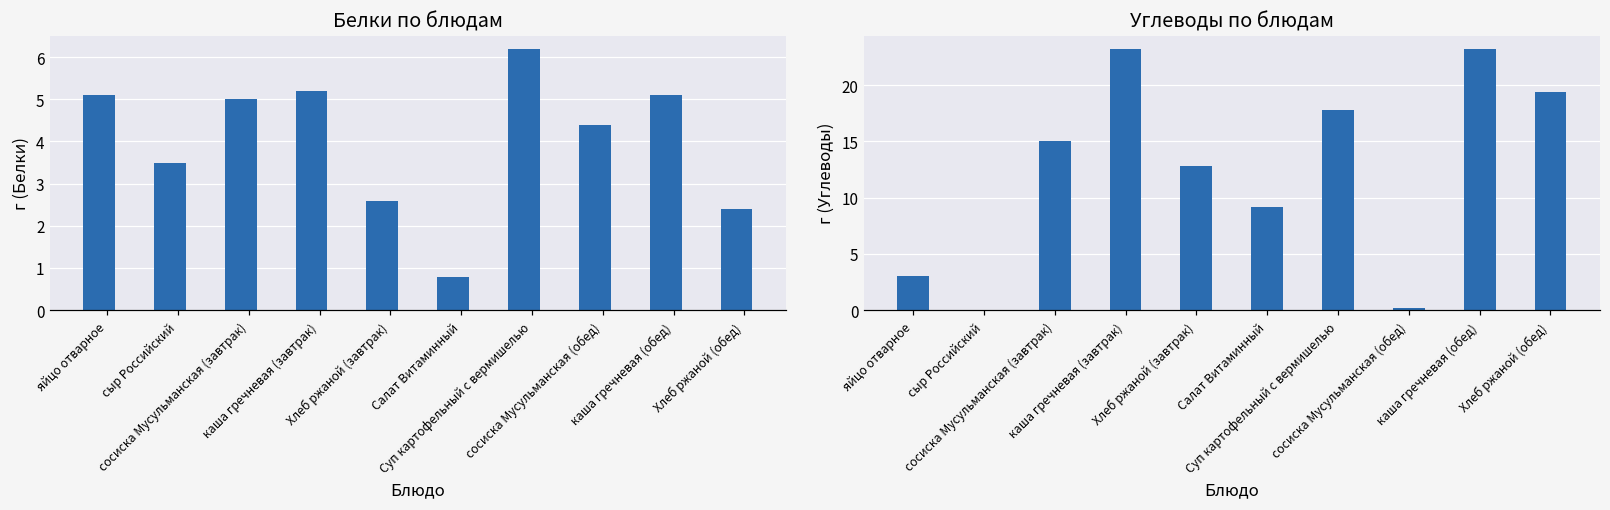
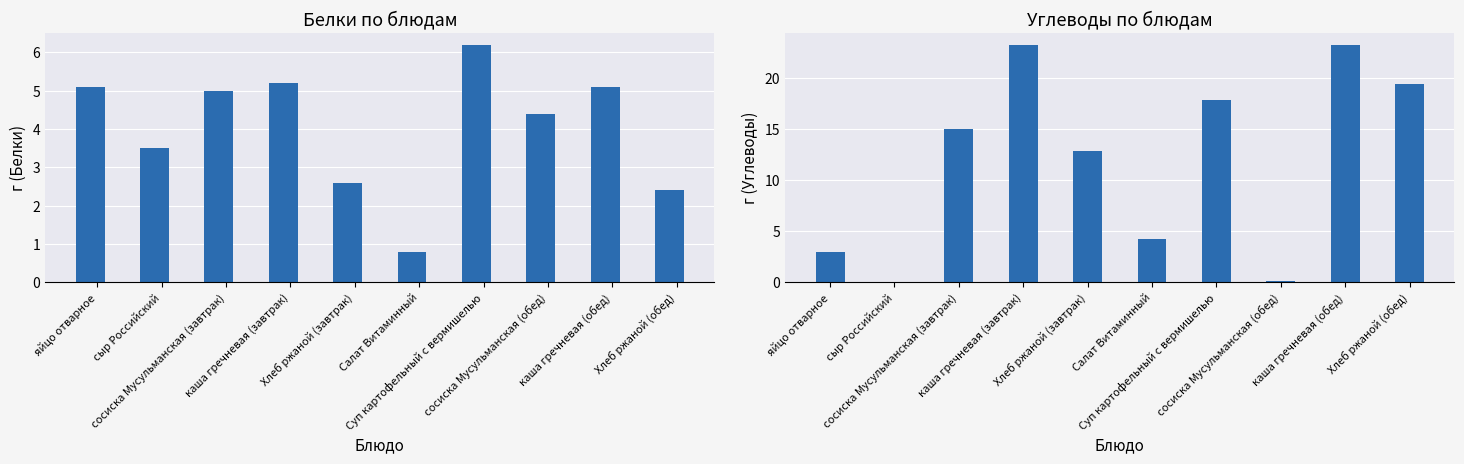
  {
    "Белки по блюдам": {
      "яйцо отварное": 5.1,
      "сыр Российский": 3.5,
      "сосиска Мусульманская (завтрак)": 5.0,
      "каша гречневая (завтрак)": 5.2,
      "Хлеб ржаной (завтрак)": 2.6,
      "Салат Витаминный": 0.8,
      "Суп картофельный с вермишелью": 6.2,
      "сосиска Мусульманская (обед)": 4.4,
      "каша гречневая (обед)": 5.1,
      "Хлеб ржаной (обед)": 2.4
    },
    "Углеводы по блюдам": {
      "яйцо отварное": 3.0,
      "сыр Российский": 0.0,
      "сосиска Мусульманская (завтрак)": 15.0,
      "каша гречневая (завтрак)": 23.3,
      "Хлеб ржаной (завтрак)": 12.8,
-     "Салат Витаминный": 9.2,
+     "Салат Витаминный": 4.3,
      "Суп картофельный с вермишелью": 17.8,
      "каша гречневая (обед)": 23.3,
      "Хлеб ржаной (обед)": 19.4
    }
  }
